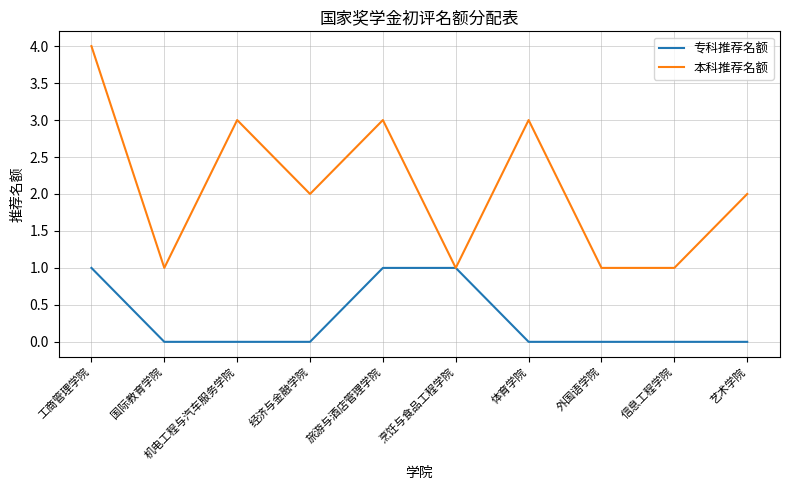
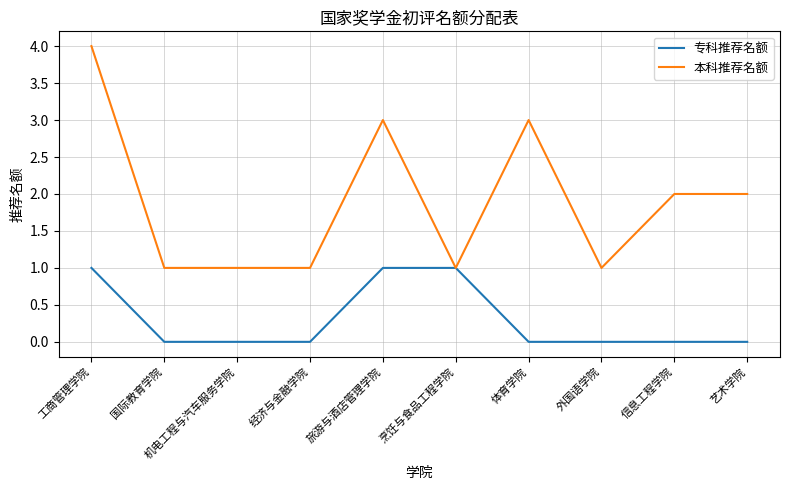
  {
    "专科推荐名额": {
      "工商管理学院": 1,
      "国际教育学院": 0,
      "机电工程与汽车服务学院": 0,
      "经济与金融学院": 0,
      "旅游与酒店管理学院": 1,
      "体育学院": 0,
      "外国语学院": 0,
      "信息工程学院": 0,
      "艺术学院": 0
    },
    "本科推荐名额": {
      "工商管理学院": 4,
      "国际教育学院": 1,
-     "机电工程与汽车服务学院": 3,
-     "经济与金融学院": 2,
+     "机电工程与汽车服务学院": 1,
+     "经济与金融学院": 1,
      "旅游与酒店管理学院": 3,
      "体育学院": 3,
      "外国语学院": 1,
-     "信息工程学院": 1,
+     "信息工程学院": 2,
      "艺术学院": 2
    }
  }
